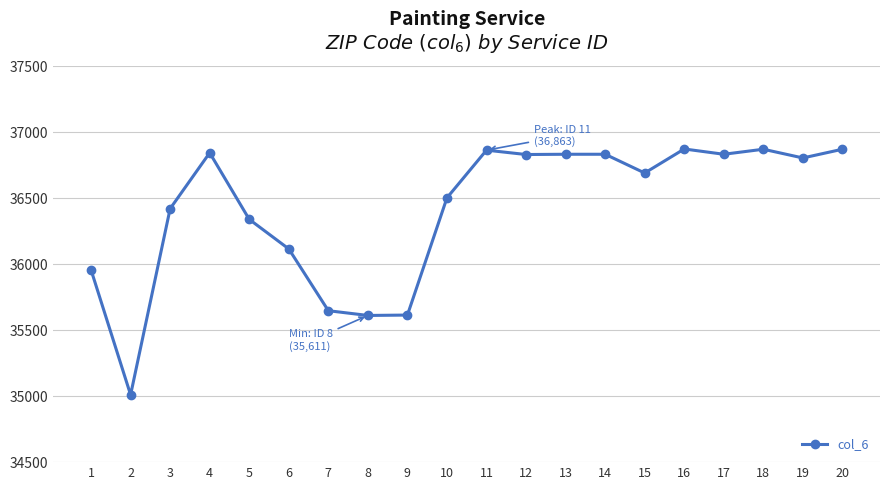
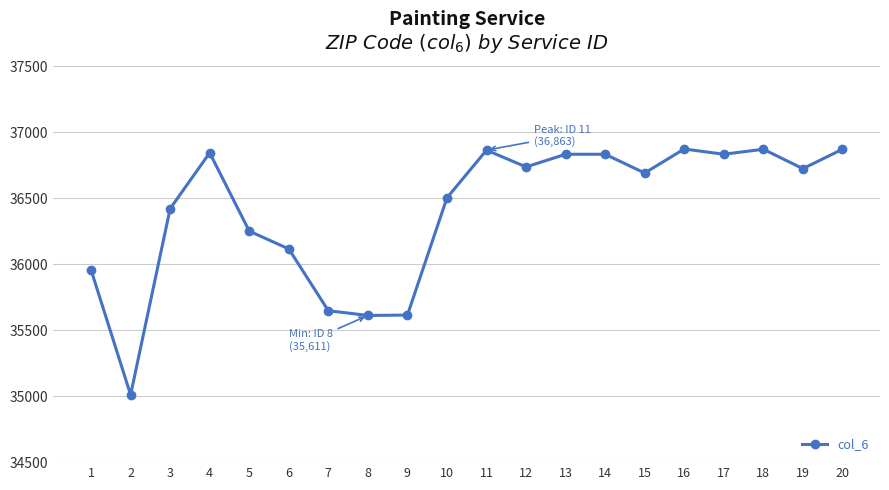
  {
    "1": 35960,
    "2": 35010,
    "3": 36420,
    "4": 36840,
-   "5": 36340,
+   "5": 36250,
    "6": 36120,
    "7": 35650,
    "9": 35610,
    "10": 36500,
-   "12": 36830,
+   "12": 36740,
    "14": 36830,
    "15": 36690,
    "16": 36870,
    "17": 36830,
    "18": 36870,
-   "19": 36800,
+   "19": 36720,
    "20": 36870
  }
